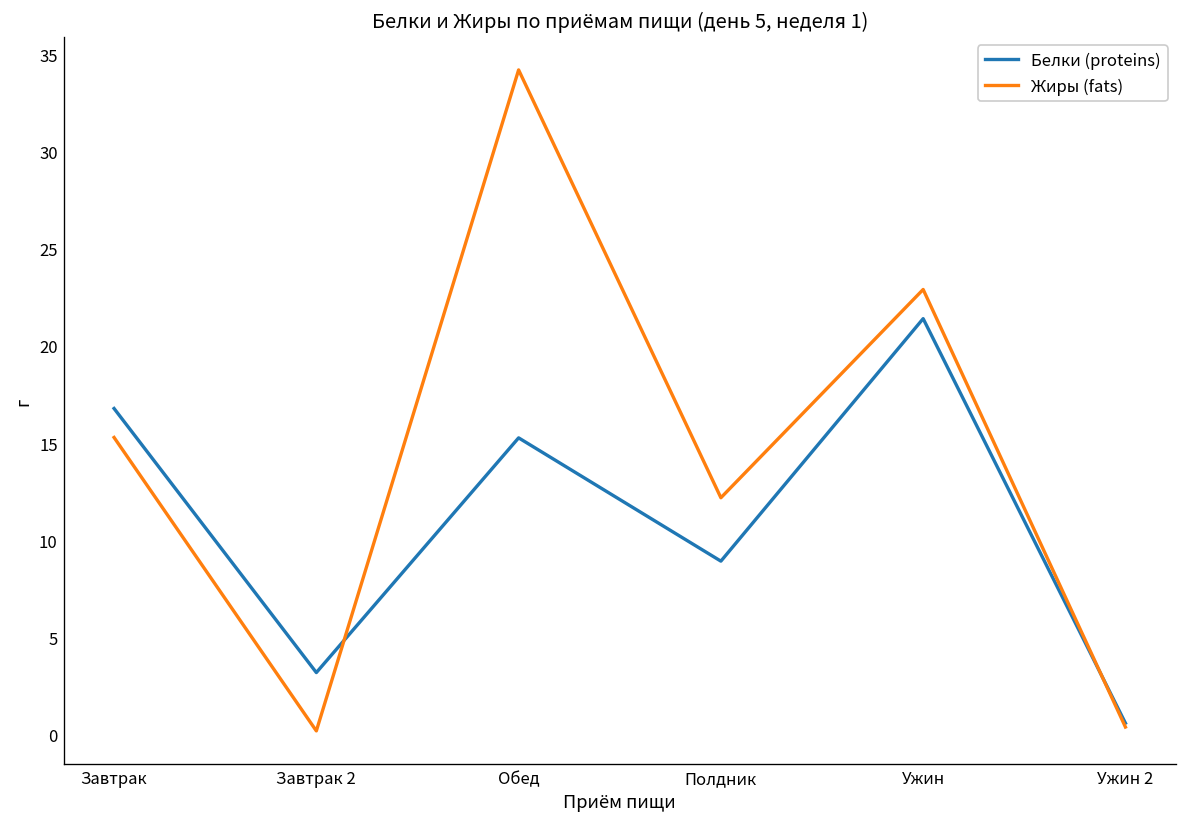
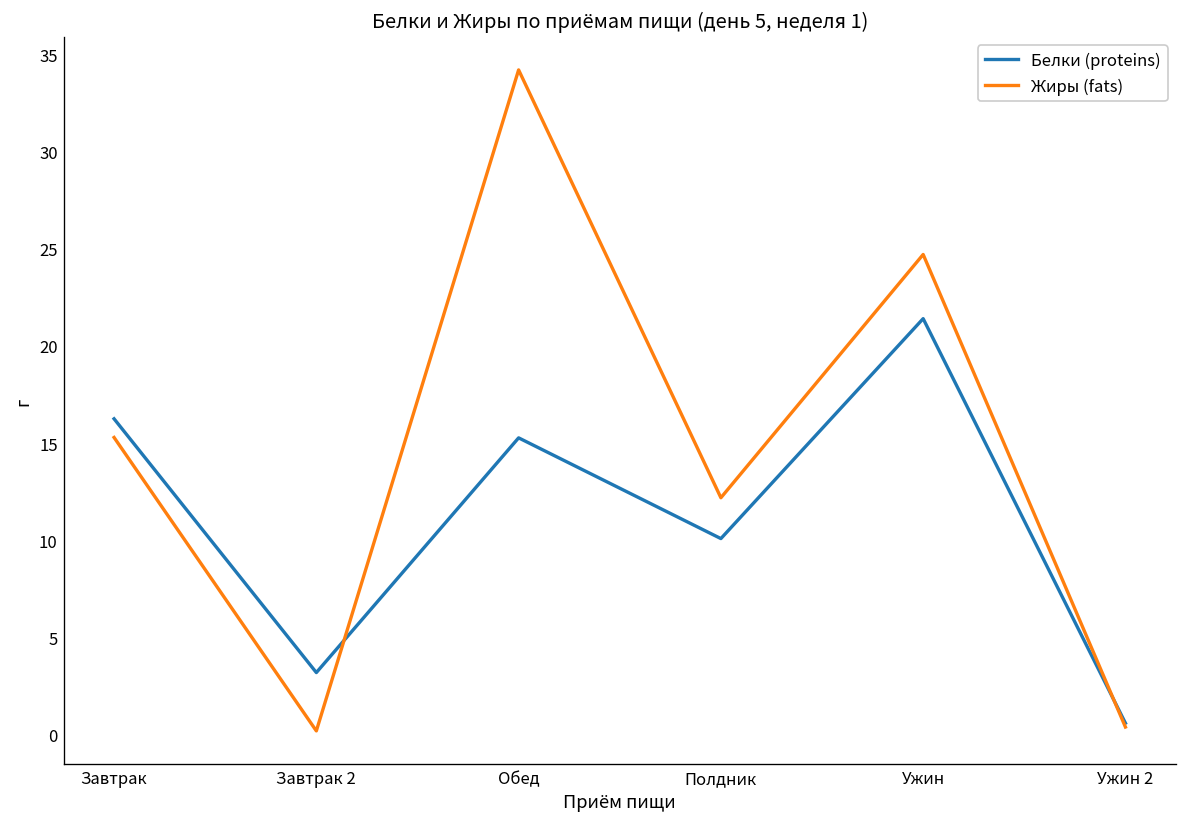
  {
    "Белки (proteins)": {
-     "Завтрак": 16.8,
+     "Завтрак": 16.3,
      "Завтрак 2": 3.2,
      "Обед": 15.3,
-     "Полдник": 8.9,
+     "Полдник": 10.1,
      "Ужин": 21.4,
      "Ужин 2": 0.6
    },
    "Жиры (fats)": {
      "Завтрак": 15.3,
      "Завтрак 2": 0.2,
      "Обед": 34.2,
      "Полдник": 12.2,
-     "Ужин": 22.9,
+     "Ужин": 24.7,
      "Ужин 2": 0.4
    }
  }
